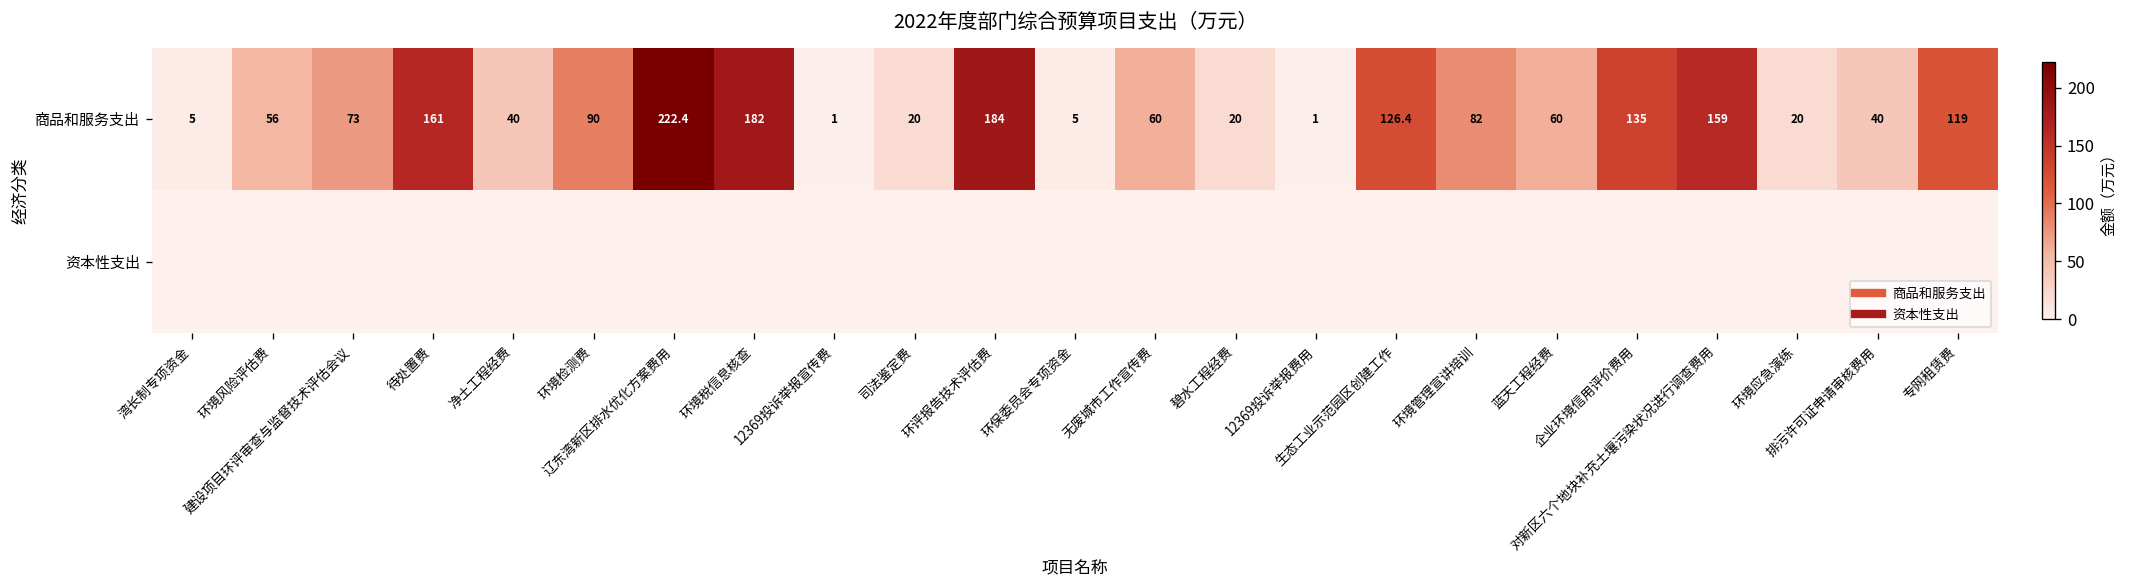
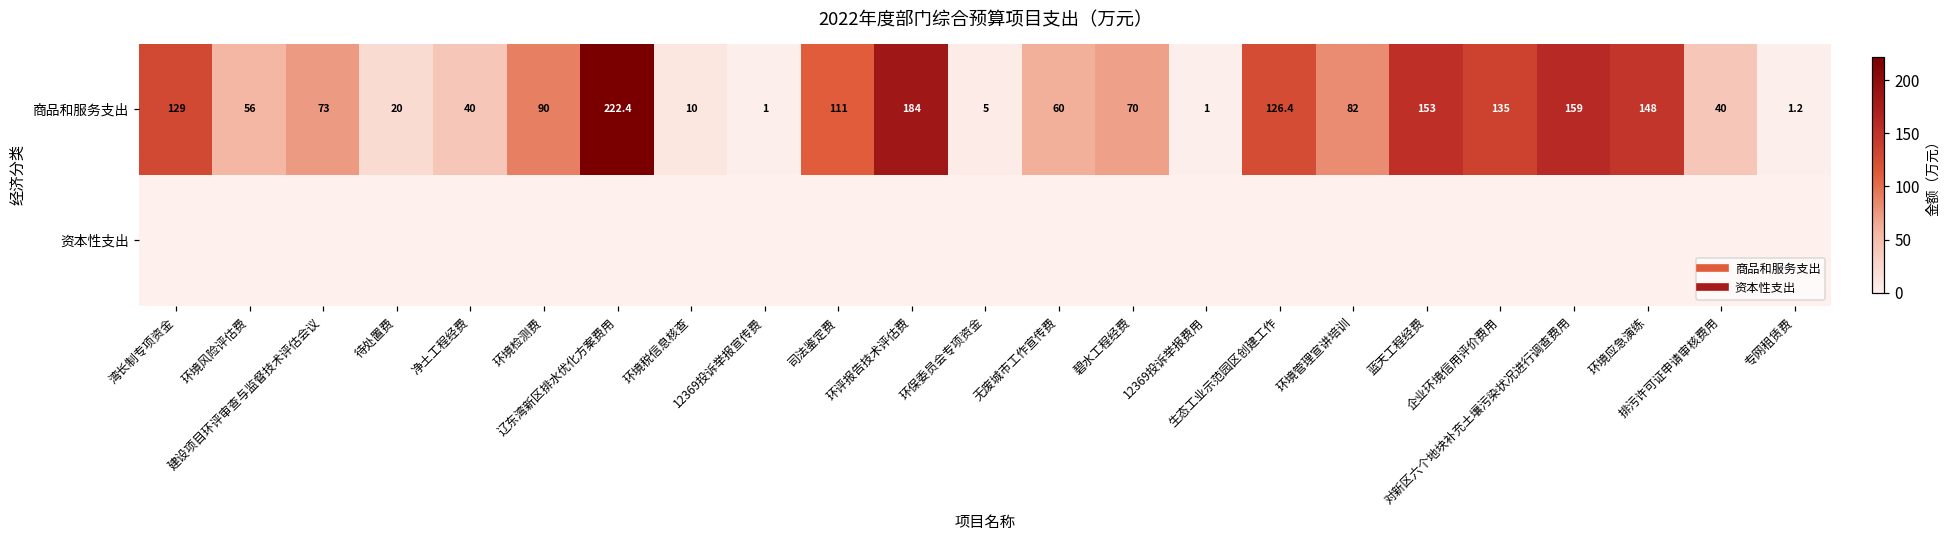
  {
    "商品和服务支出": {
-     "湾长制专项资金": 5,
+     "湾长制专项资金": 129,
      "环境风险评估费": 56,
      "建设项目环评审查与监督技术评估会议": 73,
-     "待处置费": 161,
+     "待处置费": 20,
      "净土工程经费": 40,
      "环境检测费": 90,
      "辽东湾新区排水优化方案费用": 222.4,
-     "环境税信息核查": 182,
+     "环境税信息核查": 10,
      "12369投诉举报宣传费": 1,
-     "司法鉴定费": 20,
+     "司法鉴定费": 111,
      "环评报告技术评估费": 184,
      "环保委员会专项资金": 5,
      "无废城市工作宣传费": 60,
-     "碧水工程经费": 20,
+     "碧水工程经费": 70,
      "12369投诉举报费用": 1,
      "生态工业示范园区创建工作": 126.4,
      "环境管理宣讲培训": 82,
-     "蓝天工程经费": 60,
+     "蓝天工程经费": 153,
      "企业环境信用评价费用": 135,
      "对新区六个地块补充土壤污染状况进行调查费用": 159,
-     "环境应急演练": 20,
+     "环境应急演练": 148,
      "排污许可证申请审核费用": 40,
-     "专网租赁费": 119
+     "专网租赁费": 1.2
    }
  }
